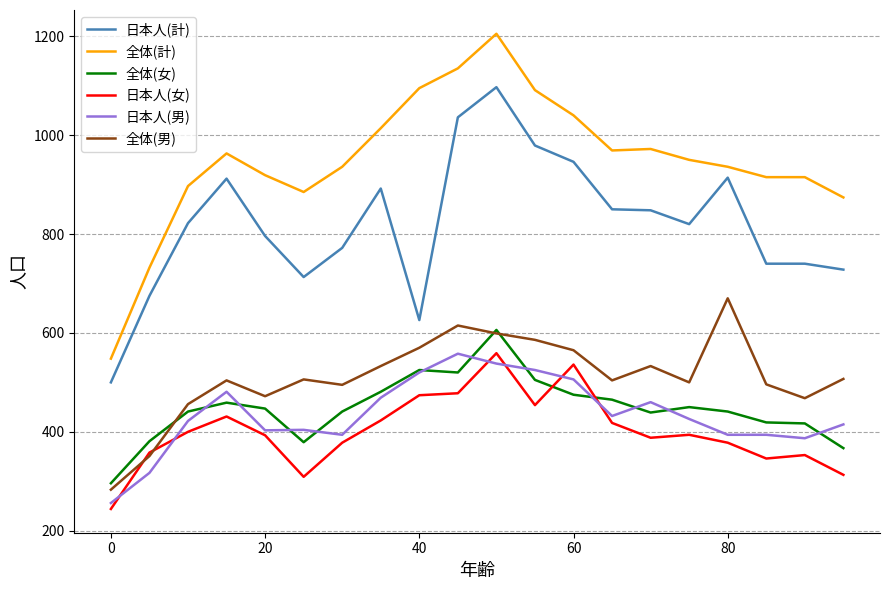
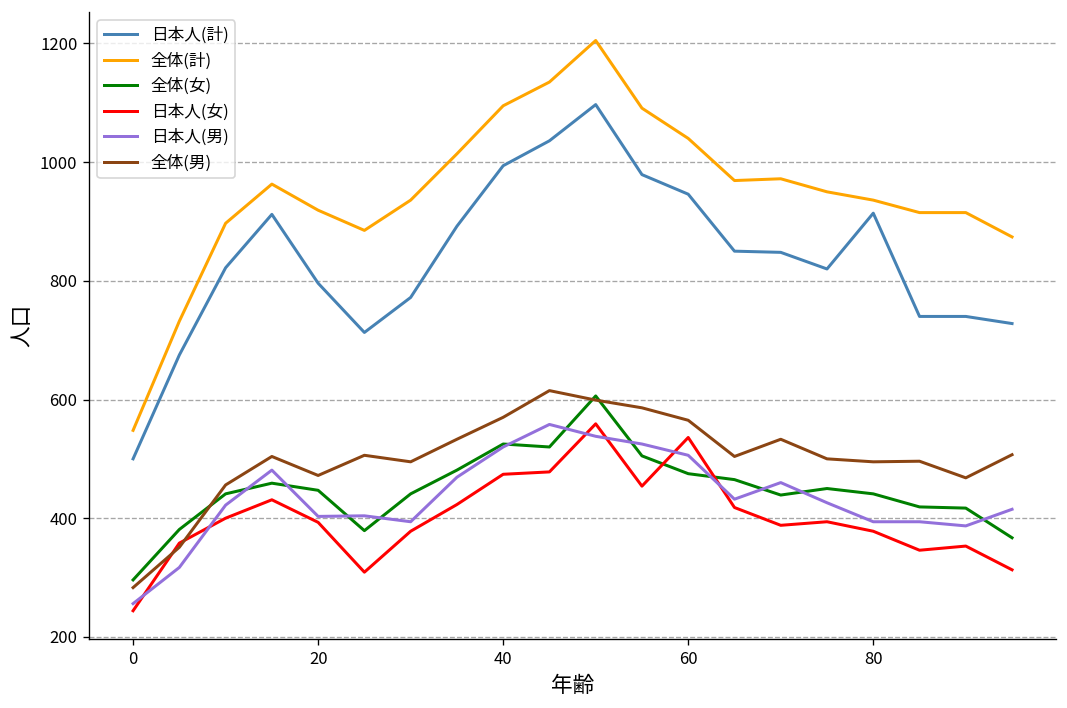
  {
    "日本人(計)": {
      "0": 500,
      "20": 800,
-     "40": 630,
+     "40": 990,
      "60": 950,
      "80": 910
    },
    "全体(計)": {
      "0": 550,
      "20": 920,
      "40": 1100,
      "60": 1040,
      "80": 940
    },
    "全体(女)": {
      "0": 300,
      "20": 450,
      "60": 480,
      "80": 440
    },
    "日本人(女)": {
      "0": 240,
      "20": 390,
      "40": 470,
      "60": 540,
      "80": 380
    },
    "日本人(男)": {
      "0": 260,
      "20": 400,
      "60": 510,
      "80": 390
    },
    "全体(男)": {
      "0": 280,
      "20": 470,
      "40": 570,
      "60": 570,
-     "80": 670
+     "80": 500
    }
  }
